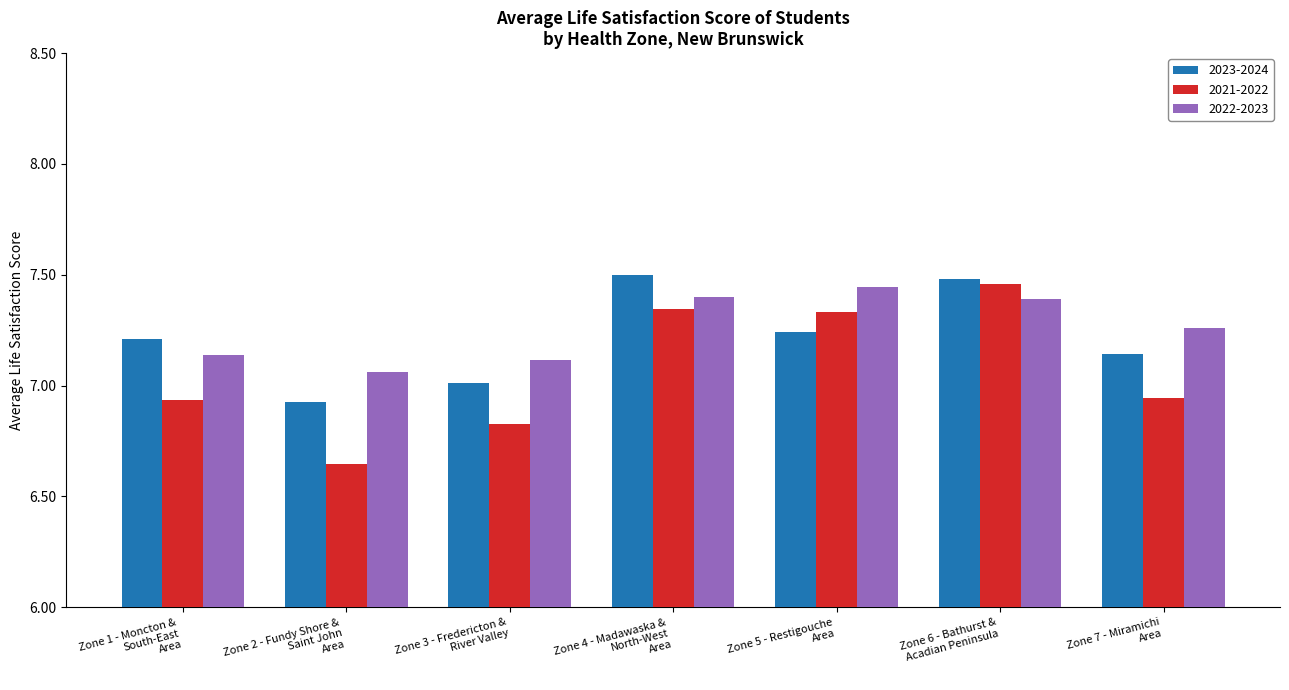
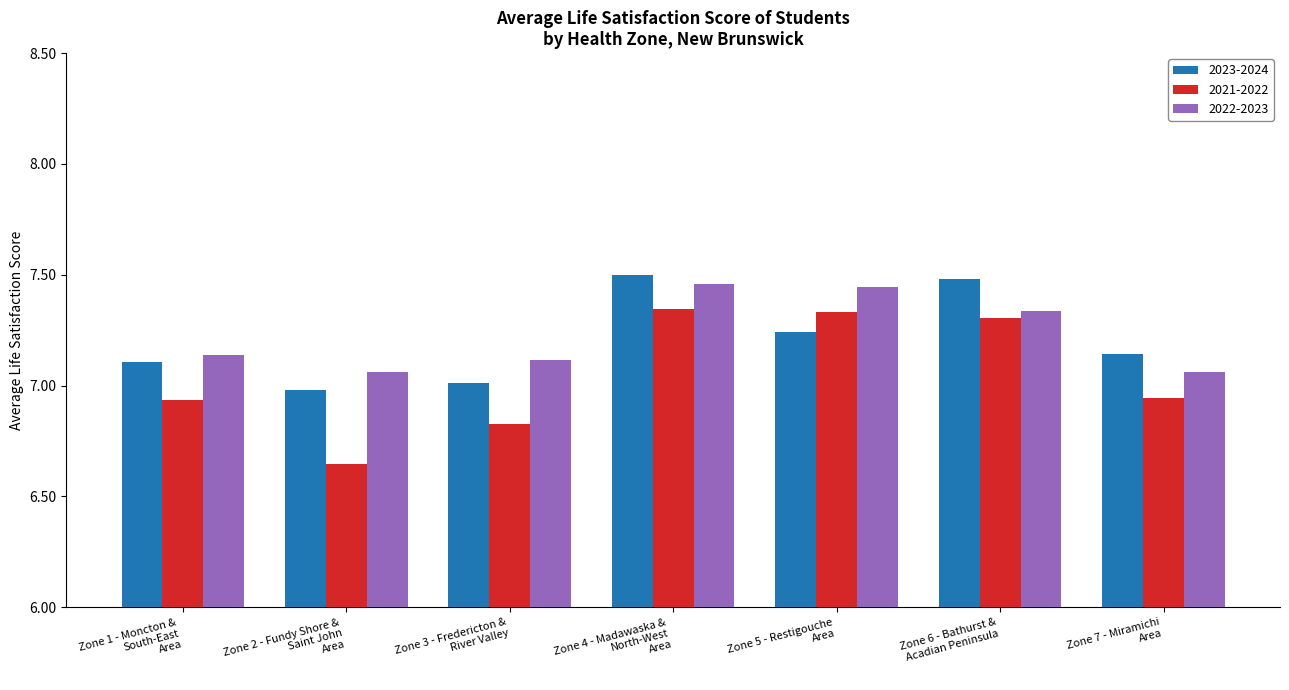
  {
    "2023-2024": {
-     "Zone 1 - Moncton & South-East Area": 7.21,
-     "Zone 2 - Fundy Shore & Saint John Area": 6.93,
+     "Zone 1 - Moncton & South-East Area": 7.10,
+     "Zone 2 - Fundy Shore & Saint John Area": 6.98,
      "Zone 3 - Fredericton & River Valley": 7.01,
      "Zone 4 - Madawaska & North-West Area": 7.50,
      "Zone 5 - Restigouche Area": 7.24,
      "Zone 6 - Bathurst & Acadian Peninsula": 7.48,
      "Zone 7 - Miramichi Area": 7.14
    },
    "2021-2022": {
      "Zone 1 - Moncton & South-East Area": 6.94,
      "Zone 2 - Fundy Shore & Saint John Area": 6.65,
      "Zone 3 - Fredericton & River Valley": 6.82,
      "Zone 4 - Madawaska & North-West Area": 7.35,
      "Zone 5 - Restigouche Area": 7.33,
-     "Zone 6 - Bathurst & Acadian Peninsula": 7.46,
+     "Zone 6 - Bathurst & Acadian Peninsula": 7.31,
      "Zone 7 - Miramichi Area": 6.94
    },
    "2022-2023": {
      "Zone 1 - Moncton & South-East Area": 7.14,
      "Zone 2 - Fundy Shore & Saint John Area": 7.06,
      "Zone 3 - Fredericton & River Valley": 7.12,
-     "Zone 4 - Madawaska & North-West Area": 7.40,
+     "Zone 4 - Madawaska & North-West Area": 7.46,
      "Zone 5 - Restigouche Area": 7.44,
-     "Zone 6 - Bathurst & Acadian Peninsula": 7.39,
-     "Zone 7 - Miramichi Area": 7.26
+     "Zone 6 - Bathurst & Acadian Peninsula": 7.34,
+     "Zone 7 - Miramichi Area": 7.06
    }
  }
